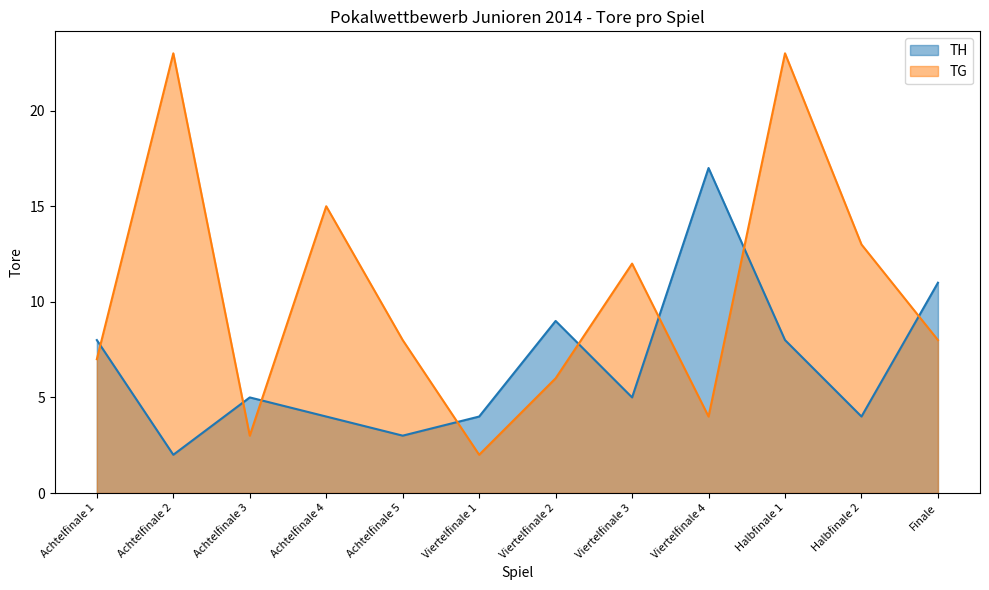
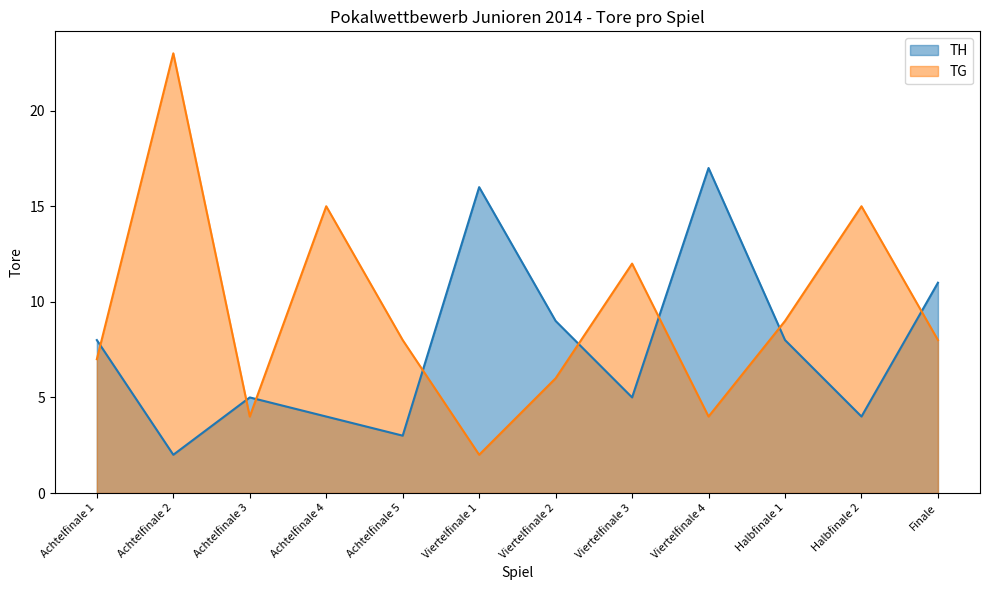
  {
    "TH": {
      "Achtelfinale 1": 8,
      "Achtelfinale 2": 2,
      "Achtelfinale 3": 5,
      "Achtelfinale 4": 4,
      "Achtelfinale 5": 3,
-     "Viertelfinale 1": 4,
+     "Viertelfinale 1": 16,
      "Viertelfinale 2": 9,
      "Viertelfinale 3": 5,
      "Viertelfinale 4": 17,
      "Halbfinale 1": 8,
      "Halbfinale 2": 4,
      "Finale": 11
    },
    "TG": {
      "Achtelfinale 1": 7,
      "Achtelfinale 2": 23,
-     "Achtelfinale 3": 3,
+     "Achtelfinale 3": 4,
      "Achtelfinale 4": 15,
      "Achtelfinale 5": 8,
      "Viertelfinale 1": 2,
      "Viertelfinale 2": 6,
      "Viertelfinale 3": 12,
      "Viertelfinale 4": 4,
-     "Halbfinale 1": 23,
-     "Halbfinale 2": 13,
+     "Halbfinale 1": 9,
+     "Halbfinale 2": 15,
      "Finale": 8
    }
  }
